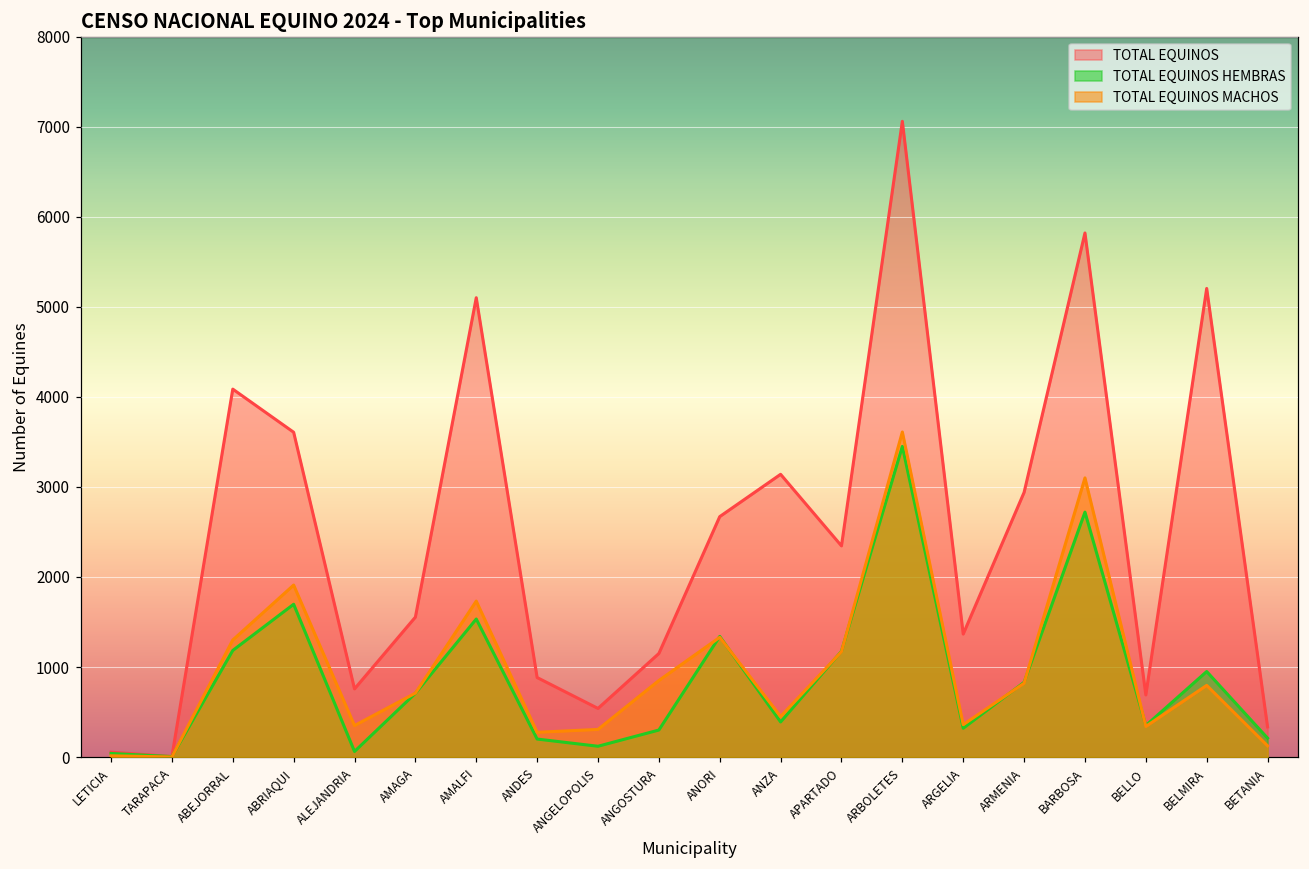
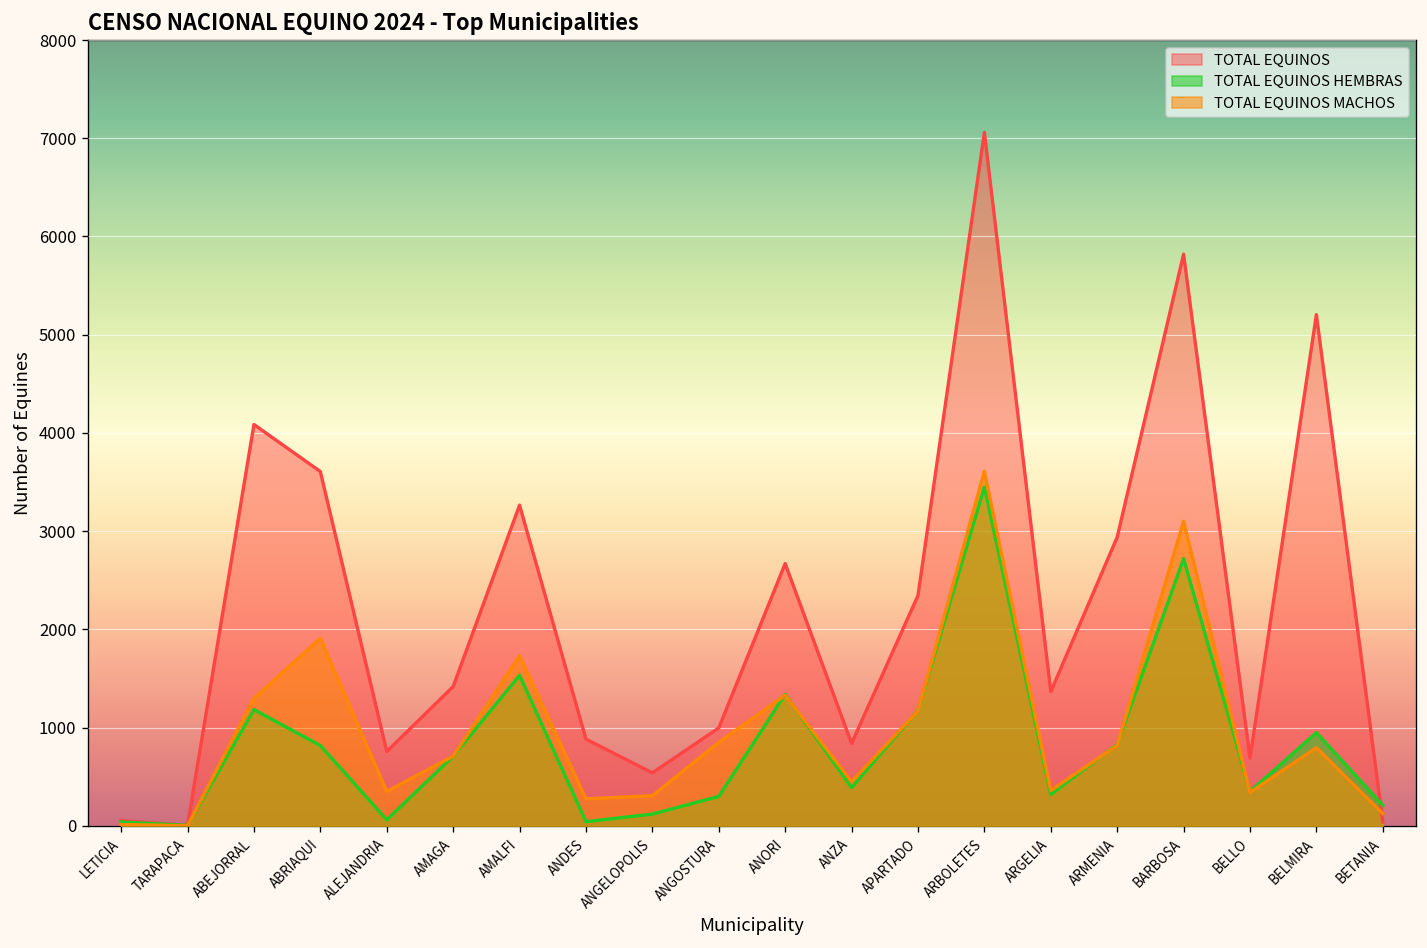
  {
    "TOTAL EQUINOS": {
      "ABEJORRAL": 4100,
      "ABRIAQUI": 3600,
      "ALEJANDRIA": 800,
-     "AMAGA": 1600,
-     "AMALFI": 5100,
+     "AMAGA": 1400,
+     "AMALFI": 3300,
      "ANDES": 900,
      "ANGELOPOLIS": 500,
-     "ANGOSTURA": 1200,
+     "ANGOSTURA": 1000,
      "ANORI": 2700,
-     "ANZA": 3100,
+     "ANZA": 800,
      "APARTADO": 2300,
      "ARBOLETES": 7100,
      "ARGELIA": 1400,
      "ARMENIA": 2900,
      "BARBOSA": 5800,
      "BELLO": 700,
      "BELMIRA": 5200,
-     "BETANIA": 300
+     "BETANIA": 0
    },
    "TOTAL EQUINOS HEMBRAS": {
      "ABEJORRAL": 1200,
-     "ABRIAQUI": 1700,
+     "ABRIAQUI": 800,
      "ALEJANDRIA": 100,
      "AMALFI": 1500,
-     "ANDES": 200,
+     "ANDES": 0,
      "ANGELOPOLIS": 100,
      "ANGOSTURA": 300,
      "ANZA": 400,
      "ARBOLETES": 3500,
      "ARGELIA": 300,
      "BARBOSA": 2700,
      "BELMIRA": 1000,
      "BETANIA": 200
    },
    "TOTAL EQUINOS MACHOS": {
      "ABEJORRAL": 1300,
      "ABRIAQUI": 1900,
      "ALEJANDRIA": 400,
      "AMALFI": 1700,
      "ANDES": 300,
      "ANGELOPOLIS": 300,
      "ANGOSTURA": 900,
      "ANZA": 500,
      "ARBOLETES": 3600,
      "ARGELIA": 400,
      "BARBOSA": 3100,
      "BELMIRA": 800,
      "BETANIA": 100
    }
  }
